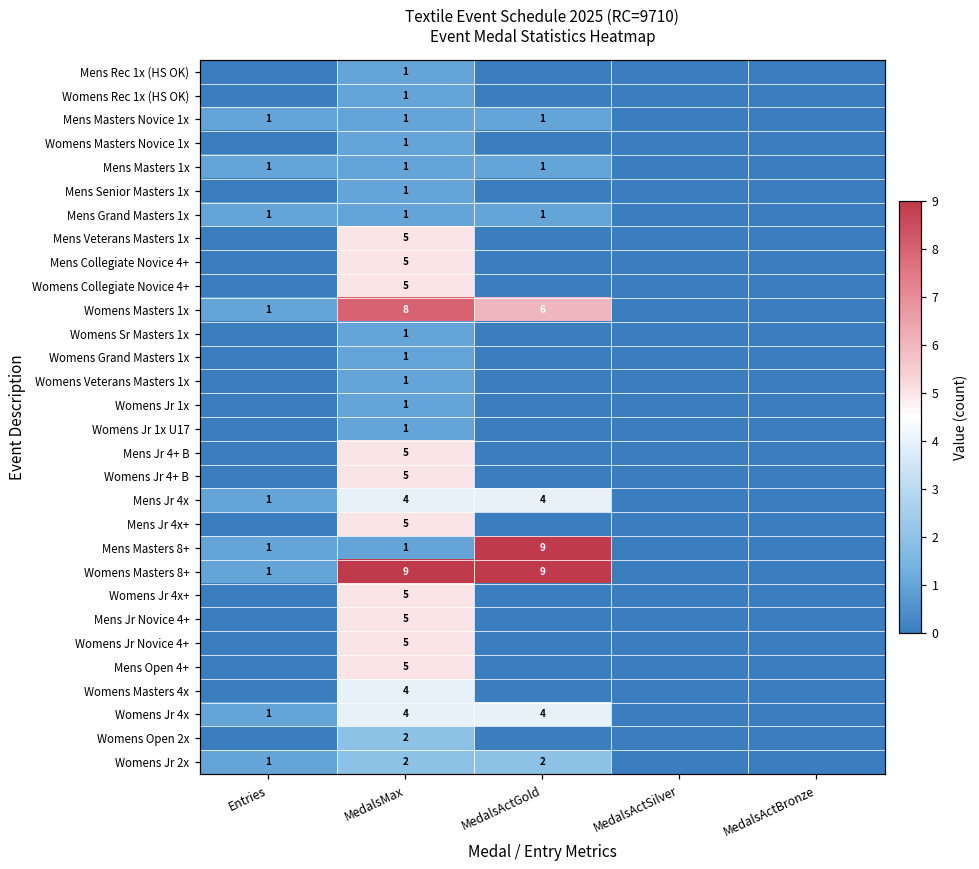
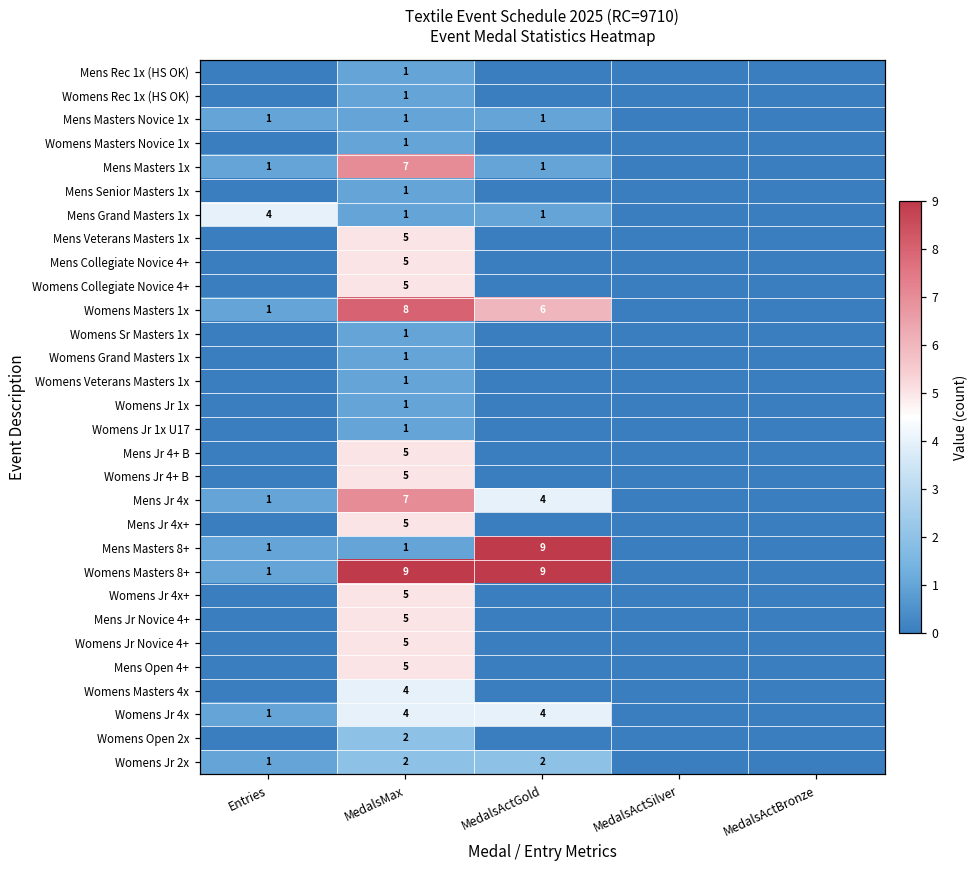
  {
    "Mens Rec 1x (HS OK)": {
      "MedalsMax": 1
    },
    "Womens Rec 1x (HS OK)": {
      "MedalsMax": 1
    },
    "Mens Masters Novice 1x": {
      "Entries": 1,
      "MedalsMax": 1,
      "MedalsActGold": 1
    },
    "Womens Masters Novice 1x": {
      "MedalsMax": 1
    },
    "Mens Masters 1x": {
      "Entries": 1,
-     "MedalsMax": 1,
+     "MedalsMax": 7,
      "MedalsActGold": 1
    },
    "Mens Senior Masters 1x": {
      "MedalsMax": 1
    },
    "Mens Grand Masters 1x": {
-     "Entries": 1,
+     "Entries": 4,
      "MedalsMax": 1,
      "MedalsActGold": 1
    },
    "Mens Veterans Masters 1x": {
      "MedalsMax": 5
    },
    "Mens Collegiate Novice 4+": {
      "MedalsMax": 5
    },
    "Womens Collegiate Novice 4+": {
      "MedalsMax": 5
    },
    "Womens Masters 1x": {
      "Entries": 1,
      "MedalsMax": 8,
      "MedalsActGold": 6
    },
    "Womens Sr Masters 1x": {
      "MedalsMax": 1
    },
    "Womens Grand Masters 1x": {
      "MedalsMax": 1
    },
    "Womens Veterans Masters 1x": {
      "MedalsMax": 1
    },
    "Womens Jr 1x": {
      "MedalsMax": 1
    },
    "Womens Jr 1x U17": {
      "MedalsMax": 1
    },
    "Mens Jr 4+ B": {
      "MedalsMax": 5
    },
    "Womens Jr 4+ B": {
      "MedalsMax": 5
    },
    "Mens Jr 4x": {
      "Entries": 1,
-     "MedalsMax": 4,
+     "MedalsMax": 7,
      "MedalsActGold": 4
    },
    "Mens Jr 4x+": {
      "MedalsMax": 5
    },
    "Mens Masters 8+": {
      "Entries": 1,
      "MedalsMax": 1,
      "MedalsActGold": 9
    },
    "Womens Masters 8+": {
      "Entries": 1,
      "MedalsMax": 9,
      "MedalsActGold": 9
    },
    "Womens Jr 4x+": {
      "MedalsMax": 5
    },
    "Mens Jr Novice 4+": {
      "MedalsMax": 5
    },
    "Womens Jr Novice 4+": {
      "MedalsMax": 5
    },
    "Mens Open 4+": {
      "MedalsMax": 5
    },
    "Womens Masters 4x": {
      "MedalsMax": 4
    },
    "Womens Jr 4x": {
      "Entries": 1,
      "MedalsMax": 4,
      "MedalsActGold": 4
    },
    "Womens Open 2x": {
      "MedalsMax": 2
    },
    "Womens Jr 2x": {
      "Entries": 1,
      "MedalsMax": 2,
      "MedalsActGold": 2
    }
  }
